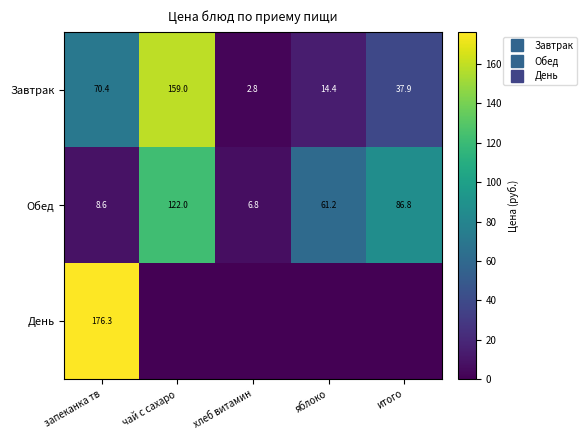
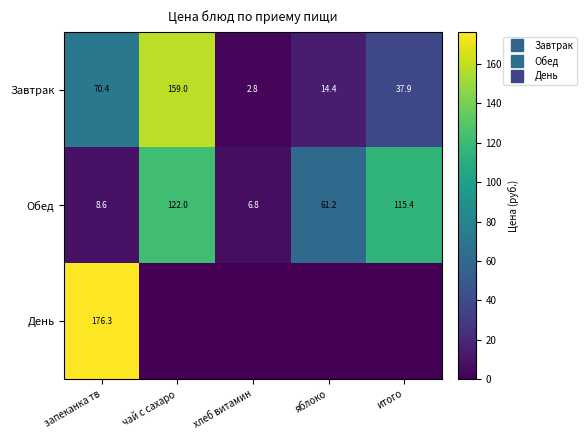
  {
    "Завтрак": {
      "запеканка тв": 70.4,
      "чай с сахаро": 159.0,
      "хлеб витамин": 2.8,
      "яблоко": 14.4,
      "итого": 37.9
    },
    "Обед": {
      "запеканка тв": 8.6,
      "чай с сахаро": 122.0,
      "хлеб витамин": 6.8,
      "яблоко": 61.2,
-     "итого": 86.8
+     "итого": 115.4
    },
    "День": {
      "запеканка тв": 176.3
    }
  }
